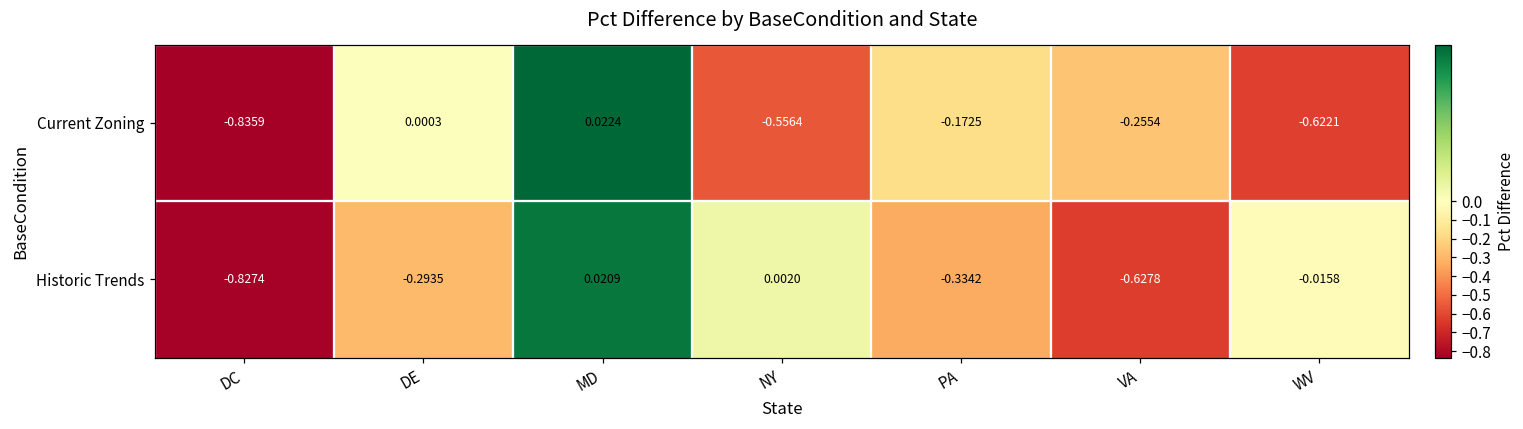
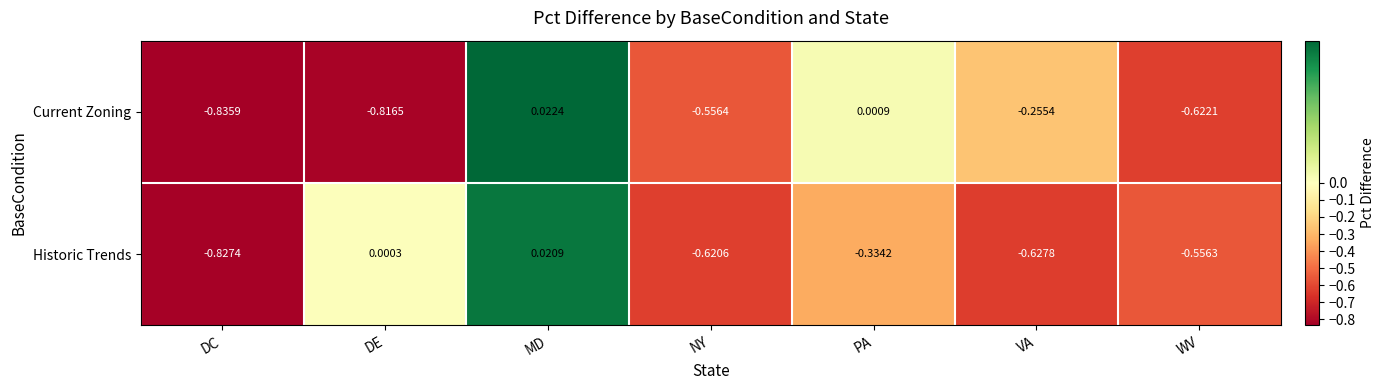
  {
    "Current Zoning": {
      "DC": -0.8359,
-     "DE": 0.0003,
+     "DE": -0.8165,
      "MD": 0.0224,
      "NY": -0.5564,
-     "PA": -0.1725,
+     "PA": 0.0009,
      "VA": -0.2554,
      "WV": -0.6221
    },
    "Historic Trends": {
      "DC": -0.8274,
-     "DE": -0.2935,
+     "DE": 0.0003,
      "MD": 0.0209,
-     "NY": 0.0020,
+     "NY": -0.6206,
      "PA": -0.3342,
      "VA": -0.6278,
-     "WV": -0.0158
+     "WV": -0.5563
    }
  }
